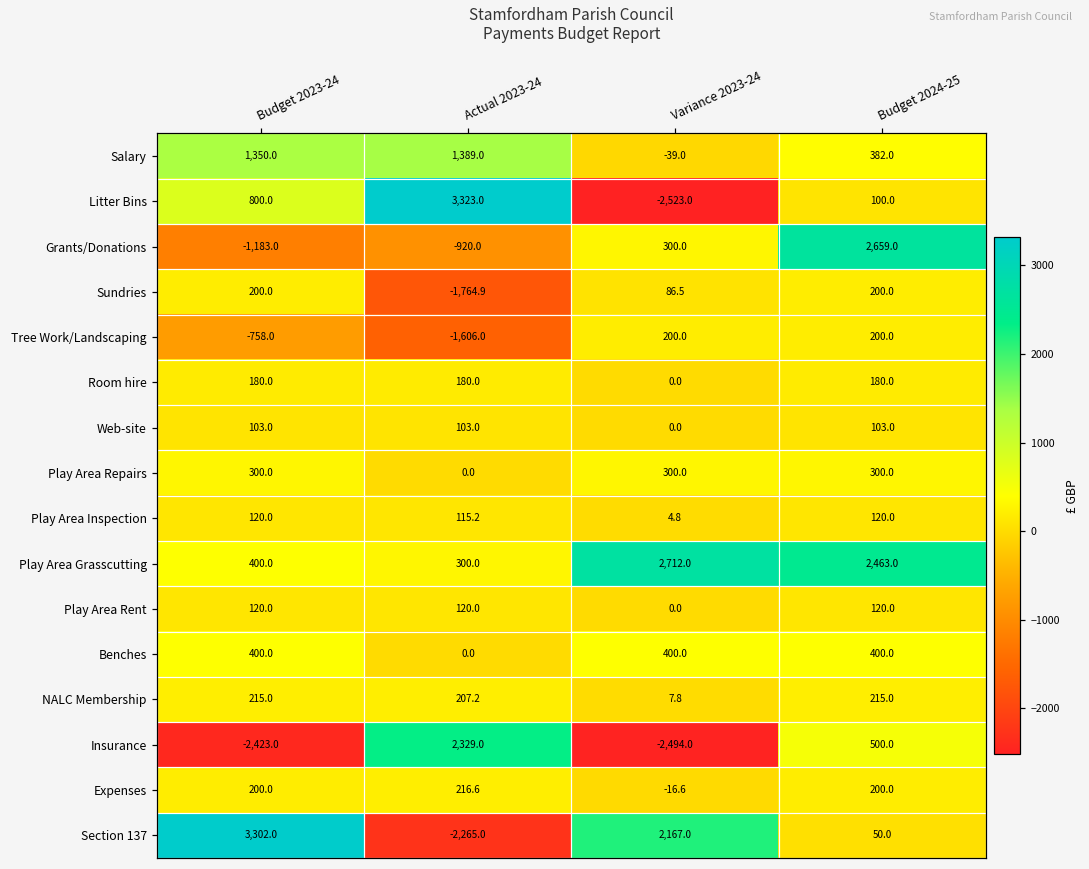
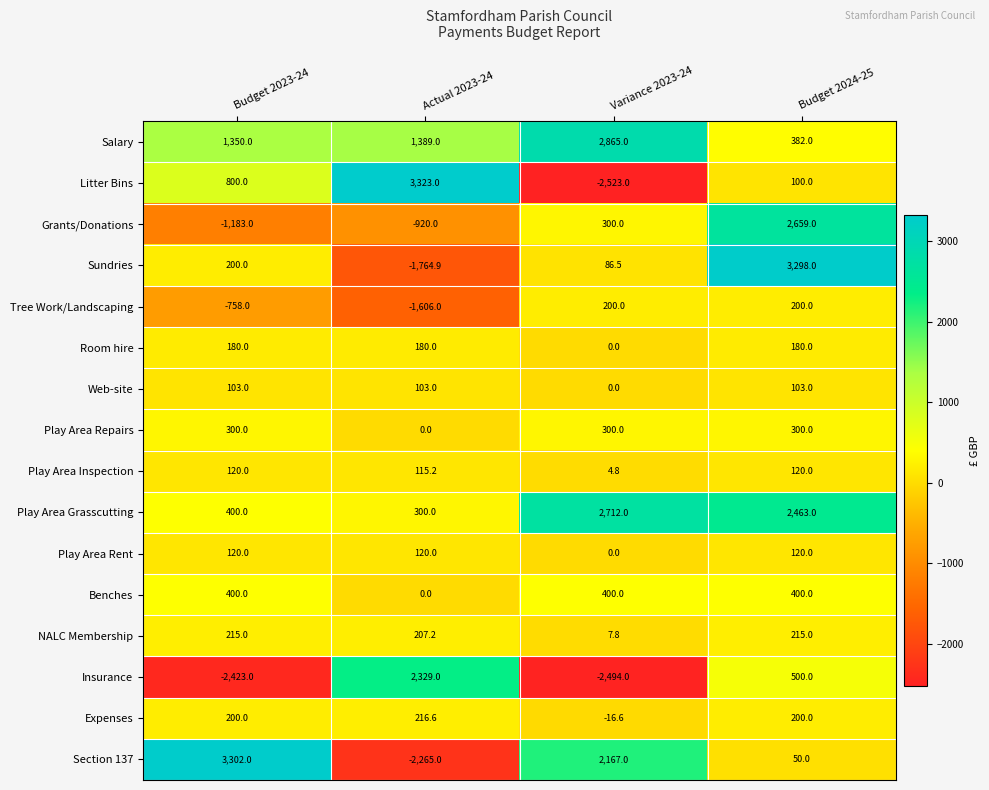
  {
    "Salary": {
      "Budget 2023-24": "1,350.0",
      "Actual 2023-24": "1,389.0",
-     "Variance 2023-24": "-39.0",
+     "Variance 2023-24": "2,865.0",
      "Budget 2024-25": "382.0"
    },
    "Litter Bins": {
      "Budget 2023-24": "800.0",
      "Actual 2023-24": "3,323.0",
      "Variance 2023-24": "-2,523.0",
      "Budget 2024-25": "100.0"
    },
    "Grants/Donations": {
      "Budget 2023-24": "-1,183.0",
      "Actual 2023-24": "-920.0",
      "Variance 2023-24": "300.0",
      "Budget 2024-25": "2,659.0"
    },
    "Sundries": {
      "Budget 2023-24": "200.0",
      "Actual 2023-24": "-1,764.9",
      "Variance 2023-24": "86.5",
-     "Budget 2024-25": "200.0"
+     "Budget 2024-25": "3,298.0"
    },
    "Tree Work/Landscaping": {
      "Budget 2023-24": "-758.0",
      "Actual 2023-24": "-1,606.0",
      "Variance 2023-24": "200.0",
      "Budget 2024-25": "200.0"
    },
    "Room hire": {
      "Budget 2023-24": "180.0",
      "Actual 2023-24": "180.0",
      "Variance 2023-24": "0.0",
      "Budget 2024-25": "180.0"
    },
    "Web-site": {
      "Budget 2023-24": "103.0",
      "Actual 2023-24": "103.0",
      "Variance 2023-24": "0.0",
      "Budget 2024-25": "103.0"
    },
    "Play Area Repairs": {
      "Budget 2023-24": "300.0",
      "Actual 2023-24": "0.0",
      "Variance 2023-24": "300.0",
      "Budget 2024-25": "300.0"
    },
    "Play Area Inspection": {
      "Budget 2023-24": "120.0",
      "Actual 2023-24": "115.2",
      "Variance 2023-24": "4.8",
      "Budget 2024-25": "120.0"
    },
    "Play Area Grasscutting": {
      "Budget 2023-24": "400.0",
      "Actual 2023-24": "300.0",
      "Variance 2023-24": "2,712.0",
      "Budget 2024-25": "2,463.0"
    },
    "Play Area Rent": {
      "Budget 2023-24": "120.0",
      "Actual 2023-24": "120.0",
      "Variance 2023-24": "0.0",
      "Budget 2024-25": "120.0"
    },
    "Benches": {
      "Budget 2023-24": "400.0",
      "Actual 2023-24": "0.0",
      "Variance 2023-24": "400.0",
      "Budget 2024-25": "400.0"
    },
    "NALC Membership": {
      "Budget 2023-24": "215.0",
      "Actual 2023-24": "207.2",
      "Variance 2023-24": "7.8",
      "Budget 2024-25": "215.0"
    },
    "Insurance": {
      "Budget 2023-24": "-2,423.0",
      "Actual 2023-24": "2,329.0",
      "Variance 2023-24": "-2,494.0",
      "Budget 2024-25": "500.0"
    },
    "Expenses": {
      "Budget 2023-24": "200.0",
      "Actual 2023-24": "216.6",
      "Variance 2023-24": "-16.6",
      "Budget 2024-25": "200.0"
    },
    "Section 137": {
      "Budget 2023-24": "3,302.0",
      "Actual 2023-24": "-2,265.0",
      "Variance 2023-24": "2,167.0",
      "Budget 2024-25": "50.0"
    }
  }
